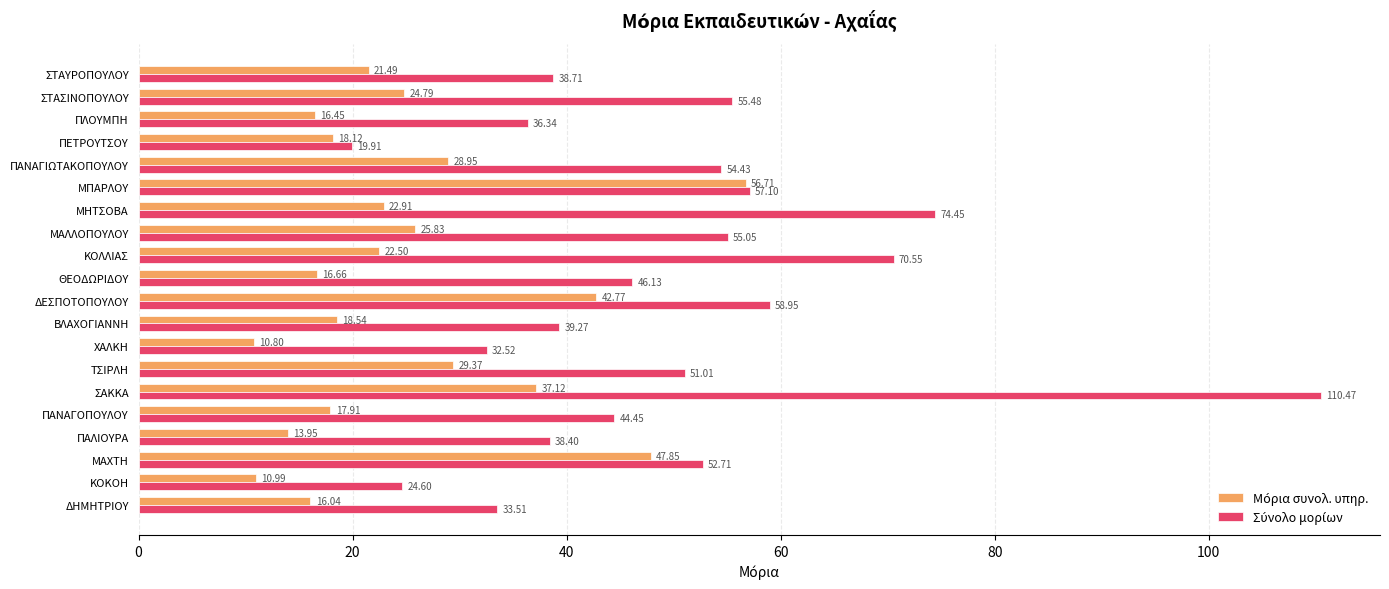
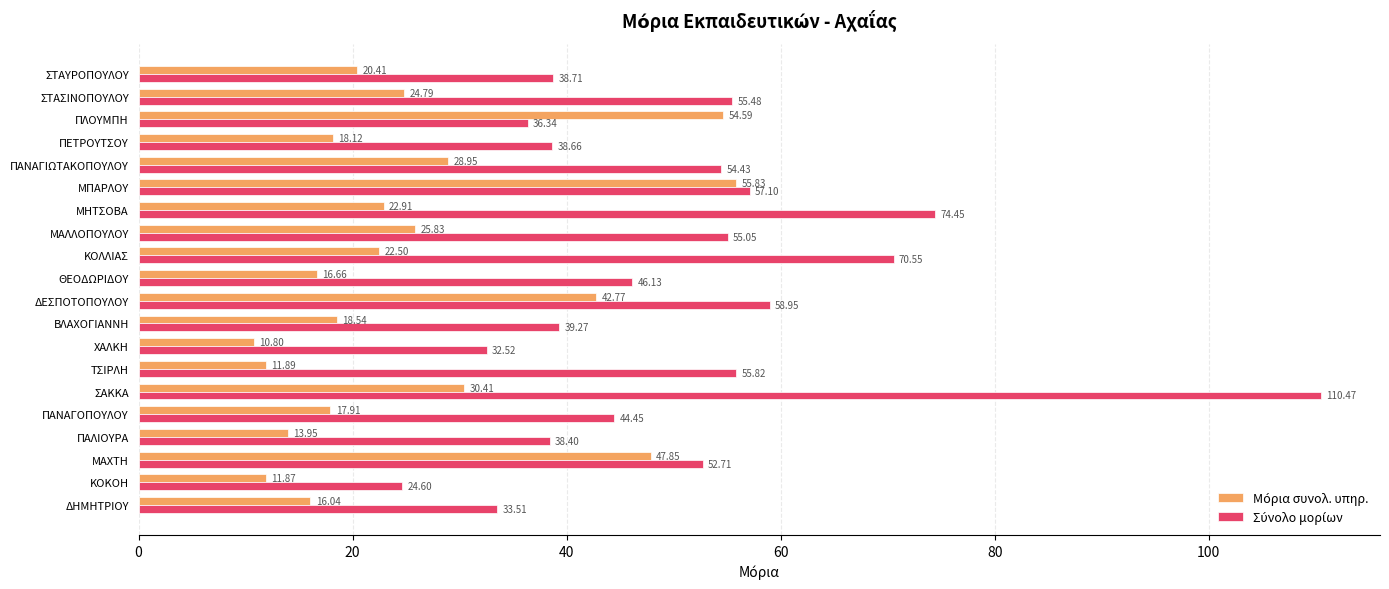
  {
    "Μόρια συνολ. υπηρ.": {
-     "ΣΤΑΥΡΟΠΟΥΛΟΥ": 21.49,
+     "ΣΤΑΥΡΟΠΟΥΛΟΥ": 20.41,
      "ΣΤΑΣΙΝΟΠΟΥΛΟΥ": 24.79,
-     "ΠΛΟΥΜΠΗ": 16.45,
+     "ΠΛΟΥΜΠΗ": 54.59,
      "ΠΕΤΡΟΥΤΣΟΥ": 18.12,
      "ΠΑΝΑΓΙΩΤΑΚΟΠΟΥΛΟΥ": 28.95,
-     "ΜΠΑΡΛΟΥ": 56.71,
+     "ΜΠΑΡΛΟΥ": 55.83,
      "ΜΗΤΣΟΒΑ": 22.91,
      "ΜΑΛΛΟΠΟΥΛΟΥ": 25.83,
      "ΚΟΛΛΙΑΣ": 22.50,
      "ΘΕΟΔΩΡΙΔΟΥ": 16.66,
      "ΔΕΣΠΟΤΟΠΟΥΛΟΥ": 42.77,
      "ΒΛΑΧΟΓΙΑΝΝΗ": 18.54,
      "ΧΑΛΚΗ": 10.80,
-     "ΤΣΙΡΛΗ": 29.37,
-     "ΣΑΚΚΑ": 37.12,
+     "ΤΣΙΡΛΗ": 11.89,
+     "ΣΑΚΚΑ": 30.41,
      "ΠΑΝΑΓΟΠΟΥΛΟΥ": 17.91,
      "ΠΑΛΙΟΥΡΑ": 13.95,
      "ΜΑΧΤΗ": 47.85,
-     "ΚΟΚΟΗ": 10.99,
+     "ΚΟΚΟΗ": 11.87,
      "ΔΗΜΗΤΡΙΟΥ": 16.04
    },
    "Σύνολο μορίων": {
      "ΣΤΑΥΡΟΠΟΥΛΟΥ": 38.71,
      "ΣΤΑΣΙΝΟΠΟΥΛΟΥ": 55.48,
      "ΠΛΟΥΜΠΗ": 36.34,
-     "ΠΕΤΡΟΥΤΣΟΥ": 19.91,
+     "ΠΕΤΡΟΥΤΣΟΥ": 38.66,
      "ΠΑΝΑΓΙΩΤΑΚΟΠΟΥΛΟΥ": 54.43,
      "ΜΠΑΡΛΟΥ": 57.10,
      "ΜΗΤΣΟΒΑ": 74.45,
      "ΜΑΛΛΟΠΟΥΛΟΥ": 55.05,
      "ΚΟΛΛΙΑΣ": 70.55,
      "ΘΕΟΔΩΡΙΔΟΥ": 46.13,
      "ΔΕΣΠΟΤΟΠΟΥΛΟΥ": 58.95,
      "ΒΛΑΧΟΓΙΑΝΝΗ": 39.27,
      "ΧΑΛΚΗ": 32.52,
-     "ΤΣΙΡΛΗ": 51.01,
+     "ΤΣΙΡΛΗ": 55.82,
      "ΣΑΚΚΑ": 110.47,
      "ΠΑΝΑΓΟΠΟΥΛΟΥ": 44.45,
      "ΠΑΛΙΟΥΡΑ": 38.40,
      "ΜΑΧΤΗ": 52.71,
      "ΚΟΚΟΗ": 24.60,
      "ΔΗΜΗΤΡΙΟΥ": 33.51
    }
  }
